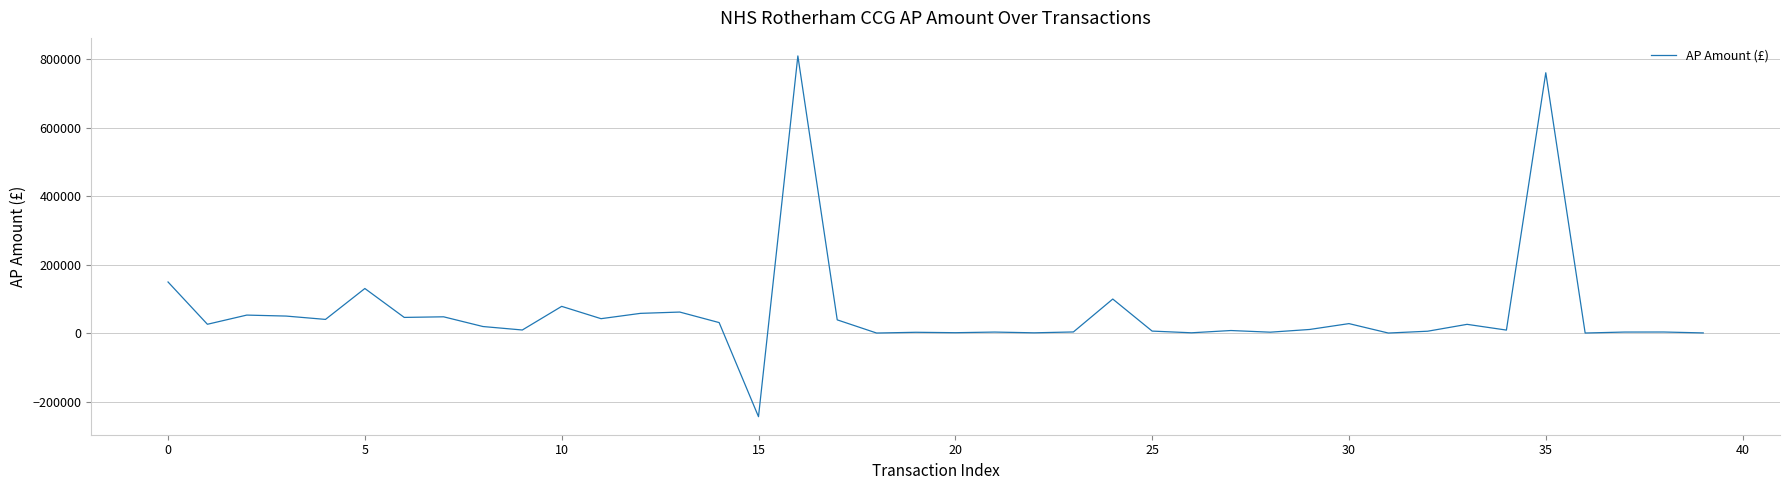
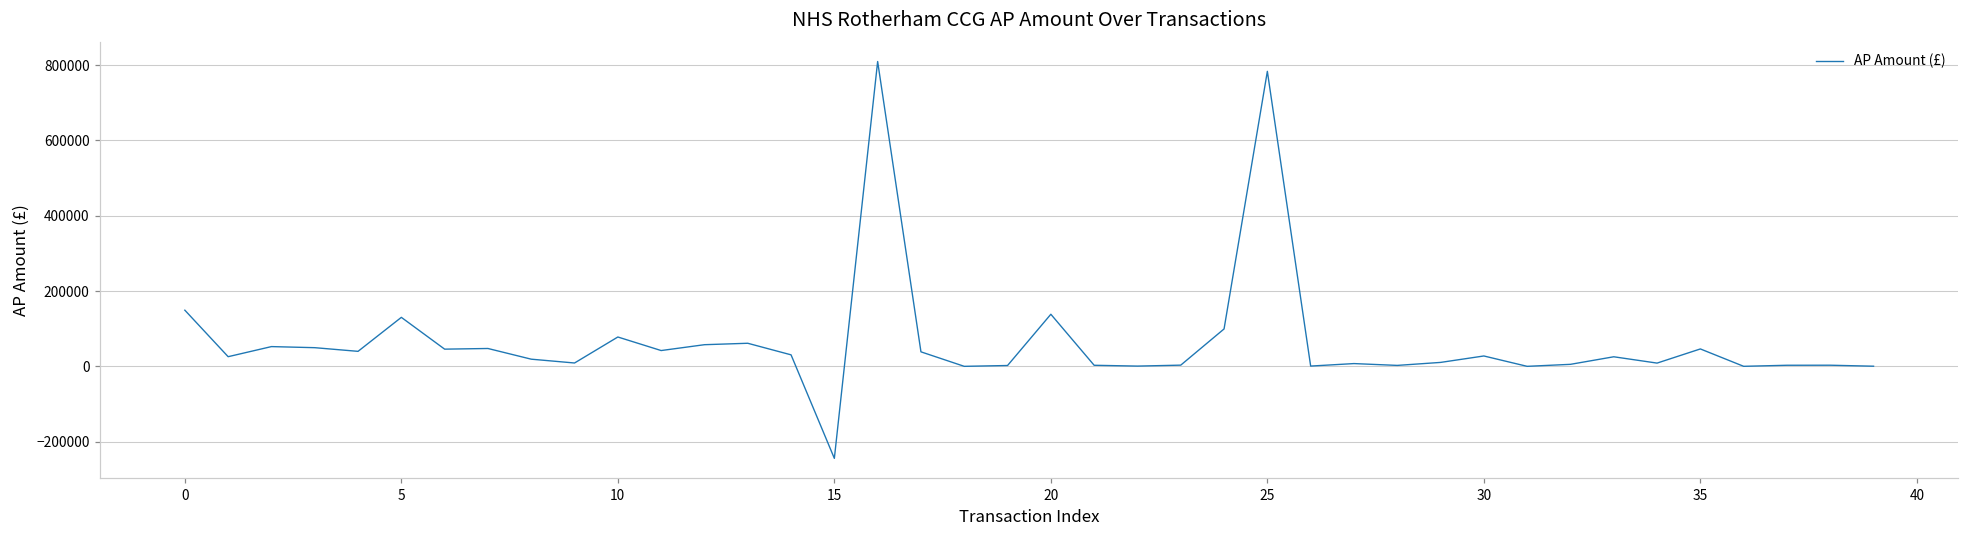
  {
    "0": 150000,
    "5": 130000,
    "10": 80000,
    "15": -240000,
-   "20": 0,
-   "25": 10000,
+   "20": 140000,
+   "25": 780000,
    "30": 30000,
-   "35": 760000
+   "35": 50000
  }
